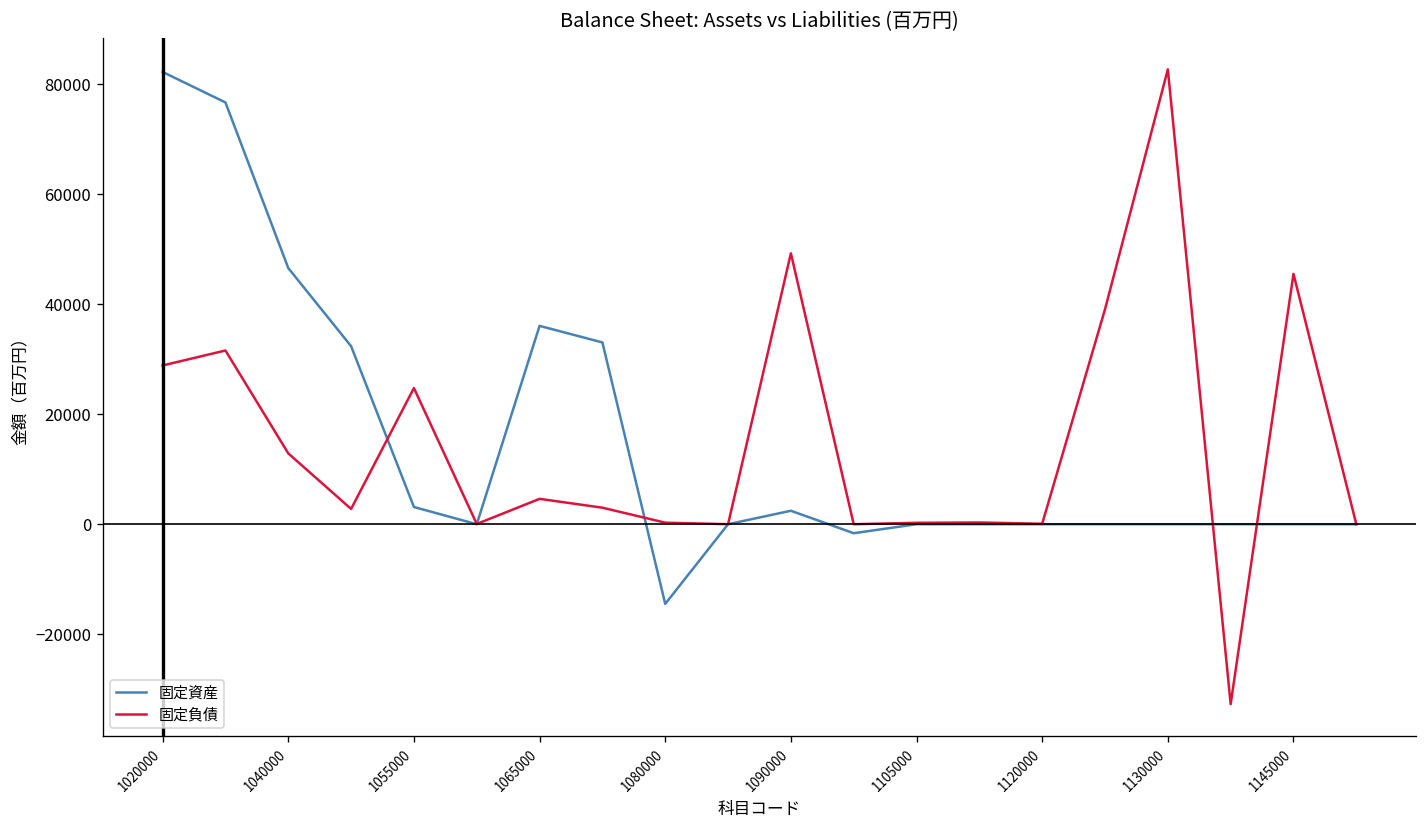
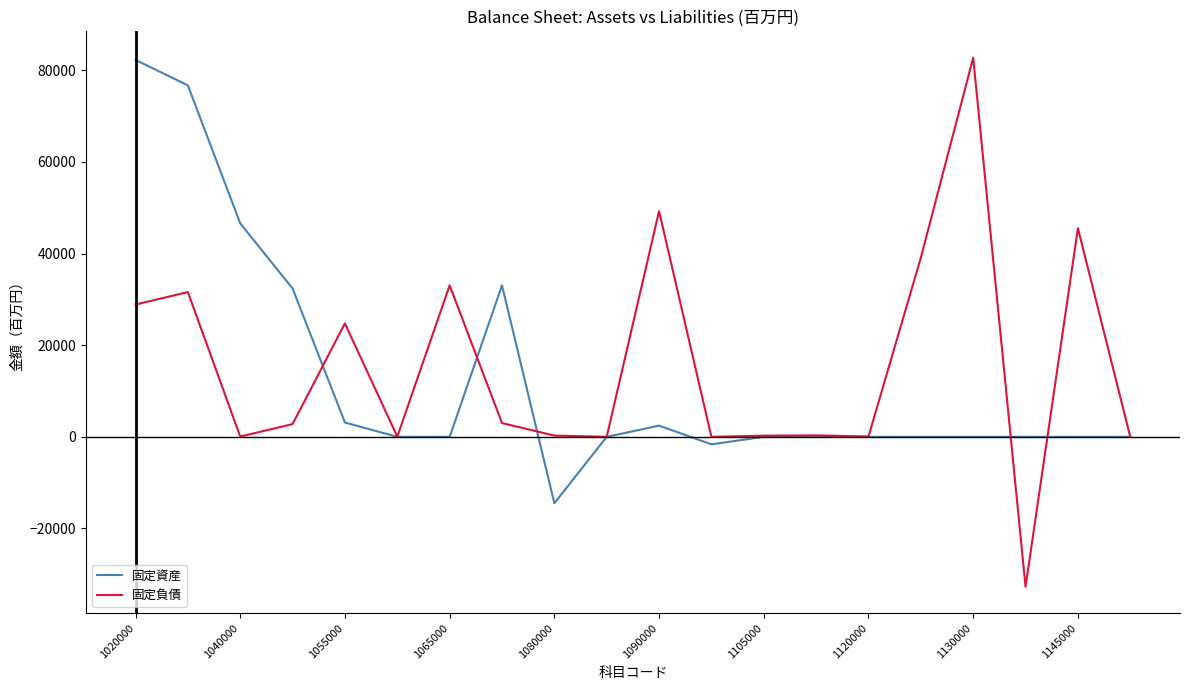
  {
    "固定資産": {
      "1020000": 82000,
      "1040000": 47000,
      "1055000": 3000,
-     "1065000": 36000,
+     "1065000": 0,
      "1080000": -14000,
      "1090000": 2000,
      "1130000": 0,
      "1145000": 0
    },
    "固定負債": {
      "1020000": 29000,
-     "1040000": 13000,
+     "1040000": 0,
      "1055000": 25000,
-     "1065000": 5000,
+     "1065000": 33000,
      "1080000": 0,
      "1090000": 49000,
      "1130000": 83000,
      "1145000": 46000
    }
  }
